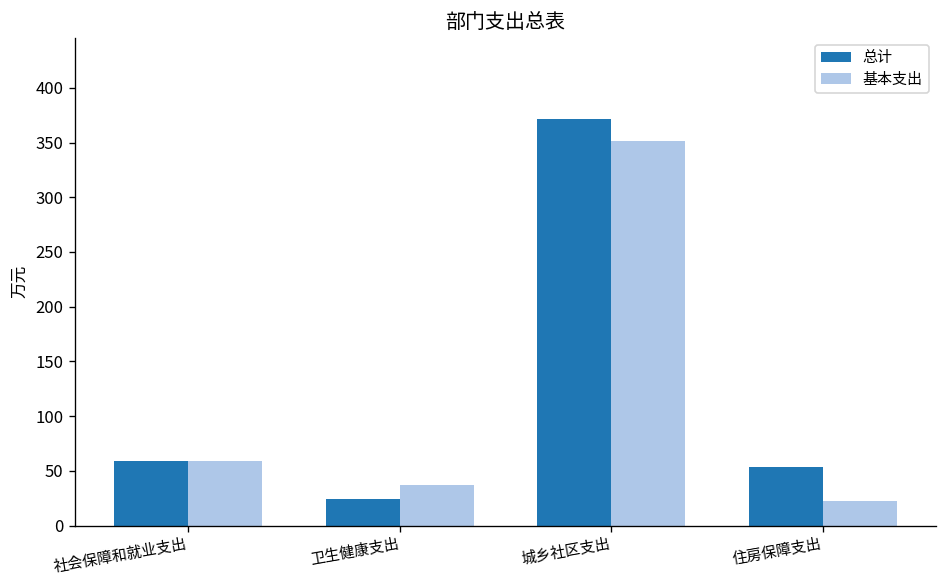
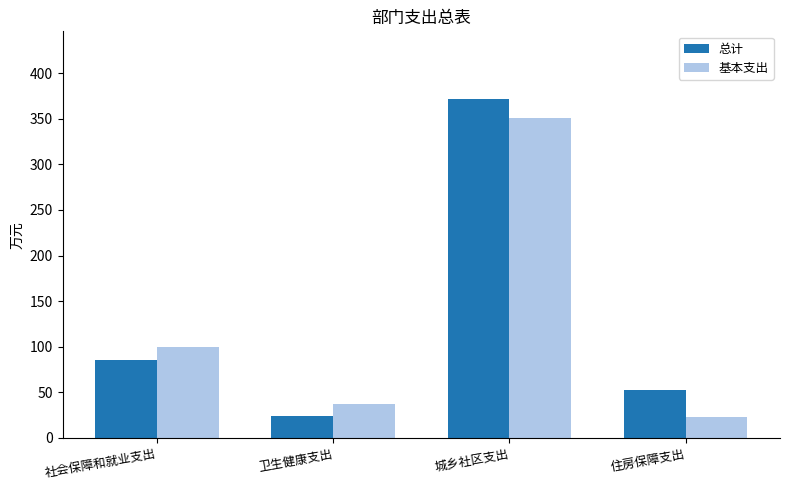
  {
    "总计": {
-     "社会保障和就业支出": 60,
+     "社会保障和就业支出": 90,
      "卫生健康支出": 20,
      "城乡社区支出": 370,
      "住房保障支出": 50
    },
    "基本支出": {
-     "社会保障和就业支出": 60,
+     "社会保障和就业支出": 100,
      "卫生健康支出": 40,
      "城乡社区支出": 350,
      "住房保障支出": 20
    }
  }
